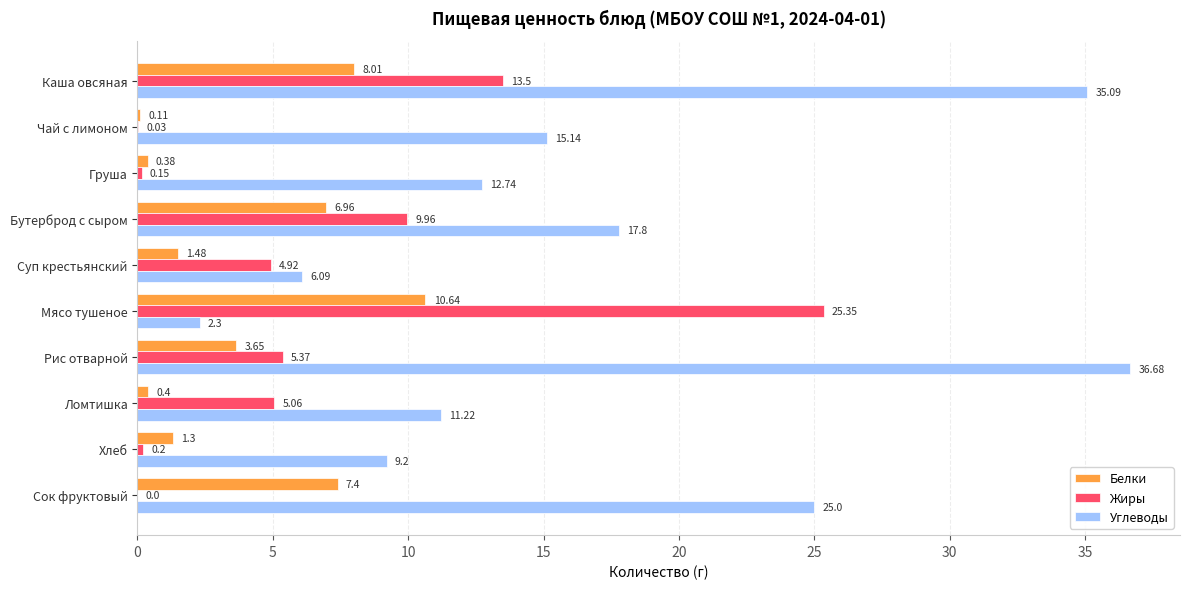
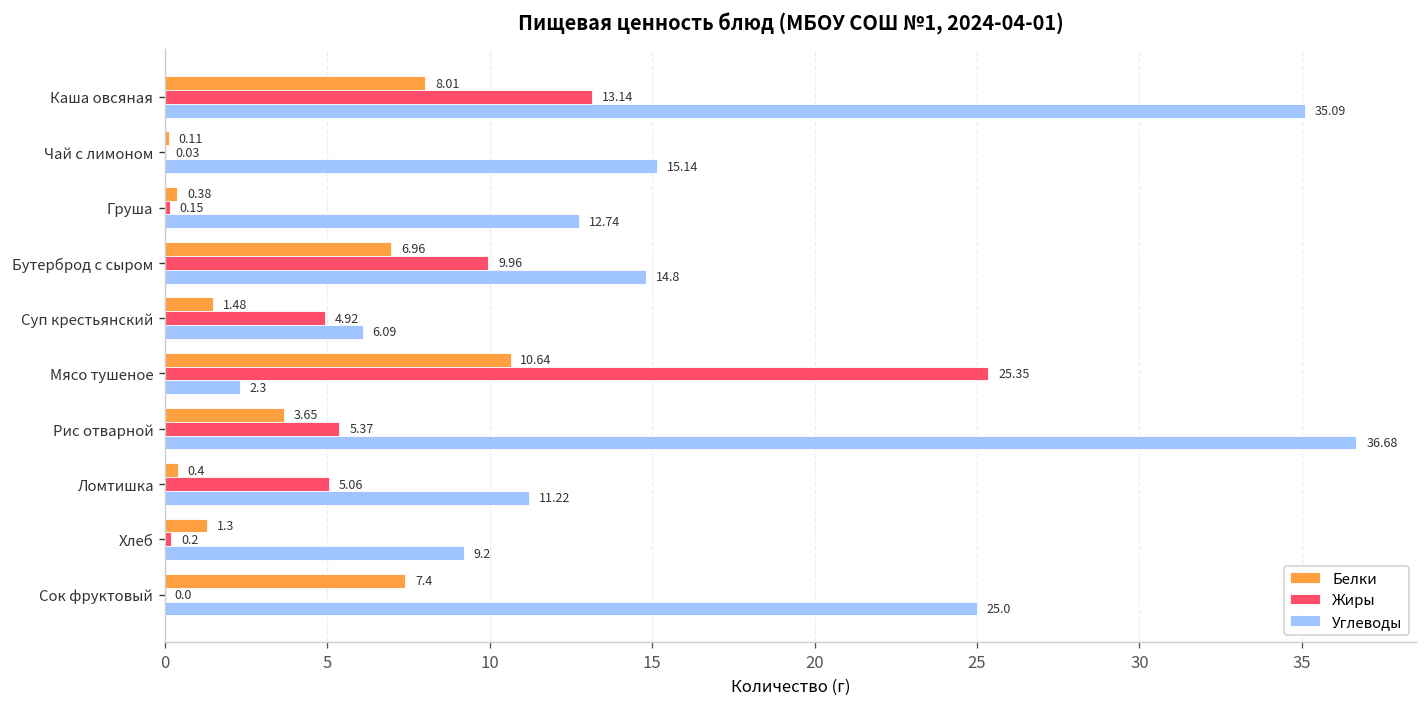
  {
    "Белки": {
      "Каша овсяная": 8.01,
      "Чай с лимоном": 0.11,
      "Груша": 0.38,
      "Бутерброд с сыром": 6.96,
      "Суп крестьянский": 1.48,
      "Мясо тушеное": 10.64,
      "Рис отварной": 3.65,
      "Ломтишка": 0.4,
      "Хлеб": 1.3,
      "Сок фруктовый": 7.4
    },
    "Жиры": {
-     "Каша овсяная": 13.5,
+     "Каша овсяная": 13.14,
      "Чай с лимоном": 0.03,
      "Груша": 0.15,
      "Бутерброд с сыром": 9.96,
      "Суп крестьянский": 4.92,
      "Мясо тушеное": 25.35,
      "Рис отварной": 5.37,
      "Ломтишка": 5.06,
      "Хлеб": 0.2,
      "Сок фруктовый": 0.0
    },
    "Углеводы": {
      "Каша овсяная": 35.09,
      "Чай с лимоном": 15.14,
      "Груша": 12.74,
-     "Бутерброд с сыром": 17.8,
+     "Бутерброд с сыром": 14.8,
      "Суп крестьянский": 6.09,
      "Мясо тушеное": 2.3,
      "Рис отварной": 36.68,
      "Ломтишка": 11.22,
      "Хлеб": 9.2,
      "Сок фруктовый": 25.0
    }
  }
